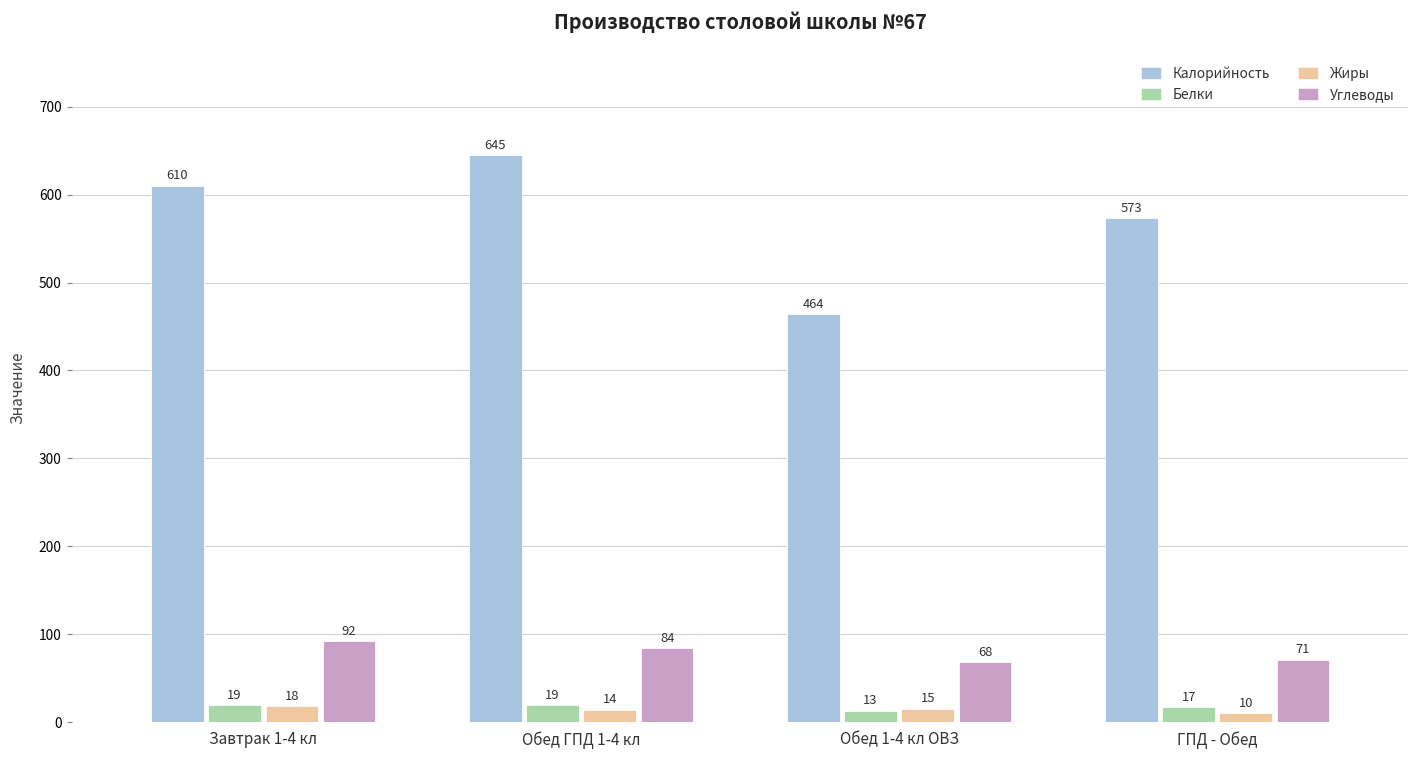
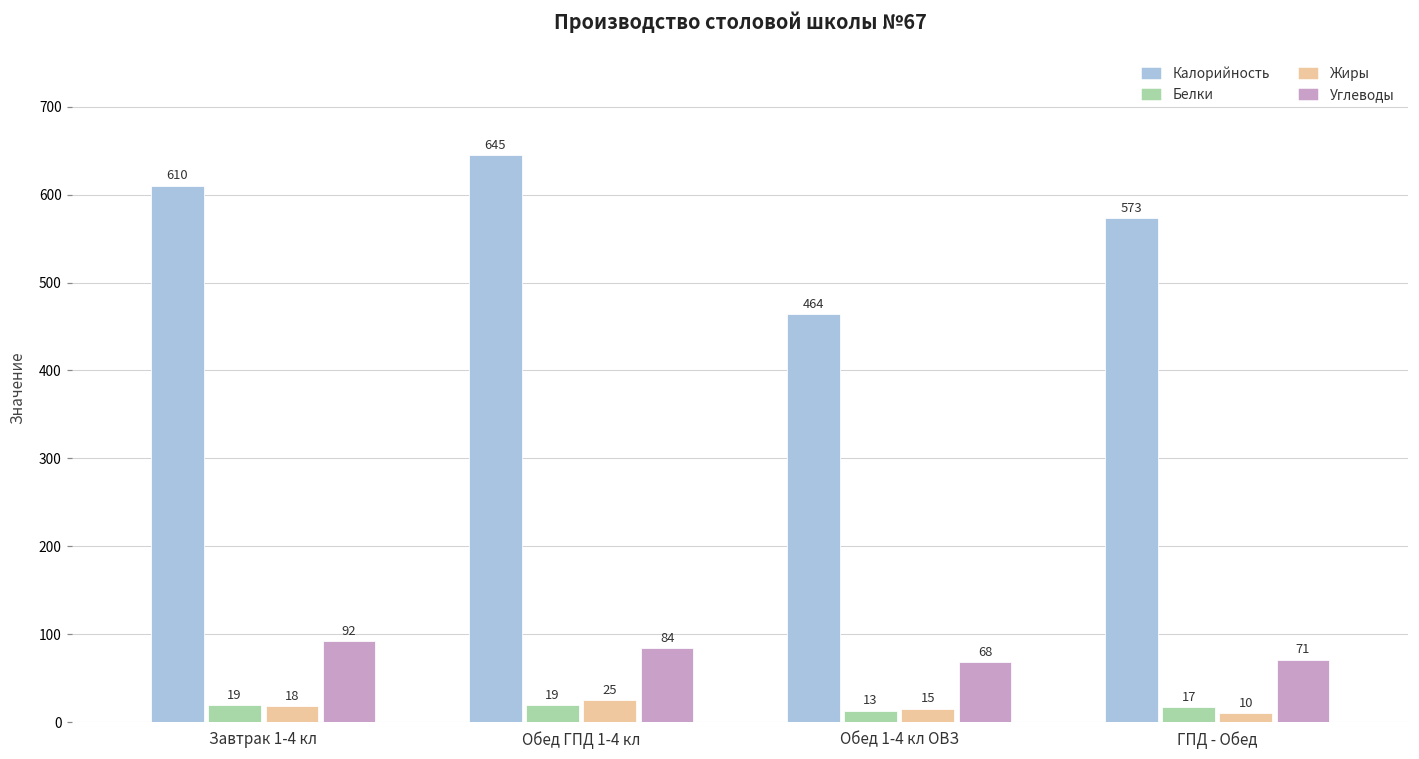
  {
    "Жиры": {
      "Завтрак 1-4 кл": 18,
-     "Обед ГПД 1-4 кл": 14,
+     "Обед ГПД 1-4 кл": 25,
      "Обед 1-4 кл ОВЗ": 15,
      "ГПД - Обед": 10
    }
  }
